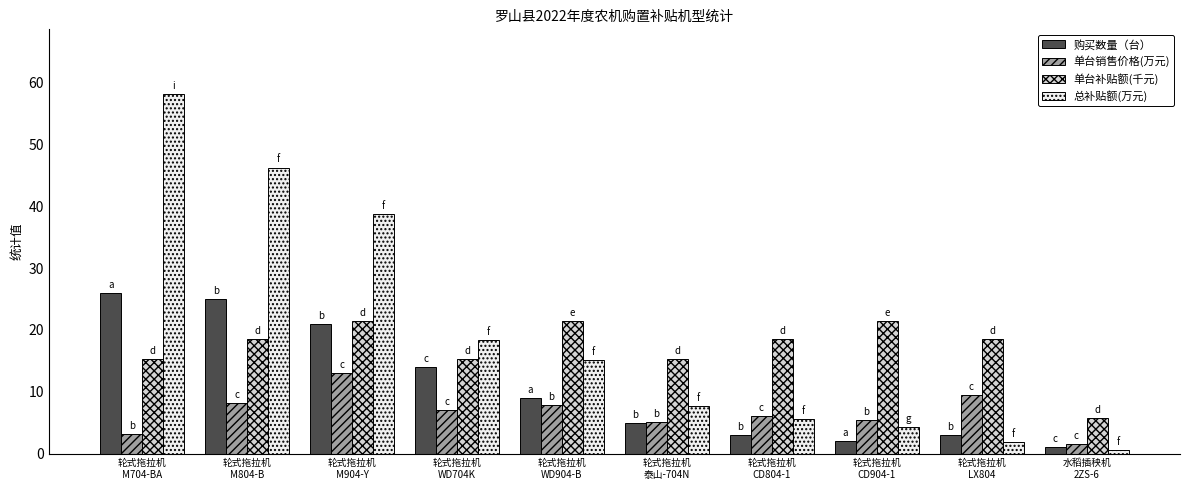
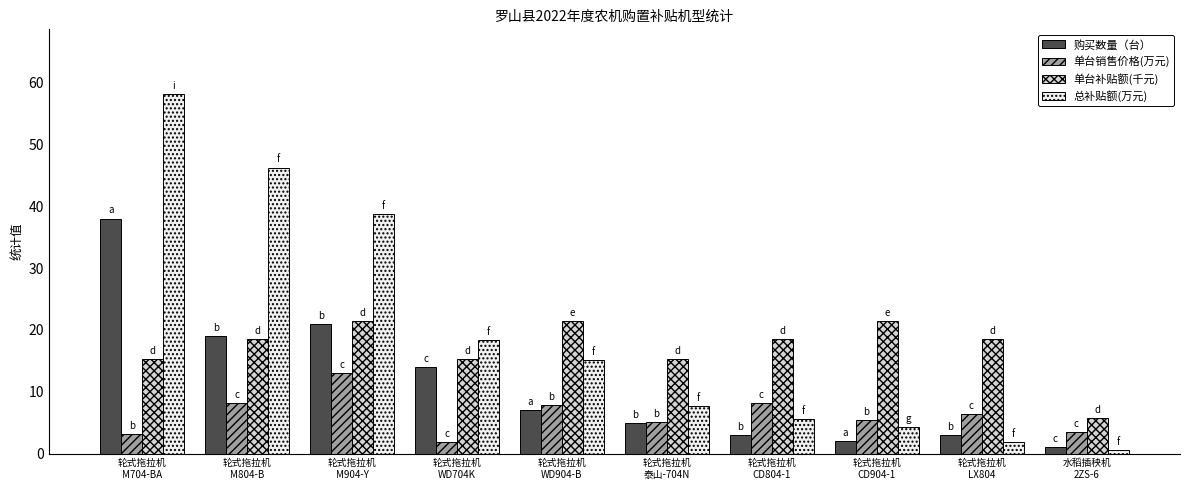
  {
    "购买数量（台）": {
-     "轮式拖拉机 M704-BA": 26,
-     "轮式拖拉机 M804-B": 25,
+     "轮式拖拉机 M704-BA": 38,
+     "轮式拖拉机 M804-B": 19,
      "轮式拖拉机 M904-Y": 21,
      "轮式拖拉机 WD704K": 14,
-     "轮式拖拉机 WD904-B": 9,
+     "轮式拖拉机 WD904-B": 7,
      "轮式拖拉机 泰山-704N": 5,
      "轮式拖拉机 CD804-1": 3,
      "轮式拖拉机 CD904-1": 2,
      "轮式拖拉机 LX804": 3,
      "水稻插秧机 2ZS-6": 1
    },
    "单台销售价格(万元)": {
      "轮式拖拉机 M704-BA": 3,
      "轮式拖拉机 M804-B": 8,
      "轮式拖拉机 M904-Y": 13,
-     "轮式拖拉机 WD704K": 7,
+     "轮式拖拉机 WD704K": 2,
      "轮式拖拉机 WD904-B": 8,
      "轮式拖拉机 泰山-704N": 5,
-     "轮式拖拉机 CD804-1": 6,
+     "轮式拖拉机 CD804-1": 8,
      "轮式拖拉机 CD904-1": 5,
-     "轮式拖拉机 LX804": 9,
-     "水稻插秧机 2ZS-6": 2
+     "轮式拖拉机 LX804": 6,
+     "水稻插秧机 2ZS-6": 4
    }
  }
